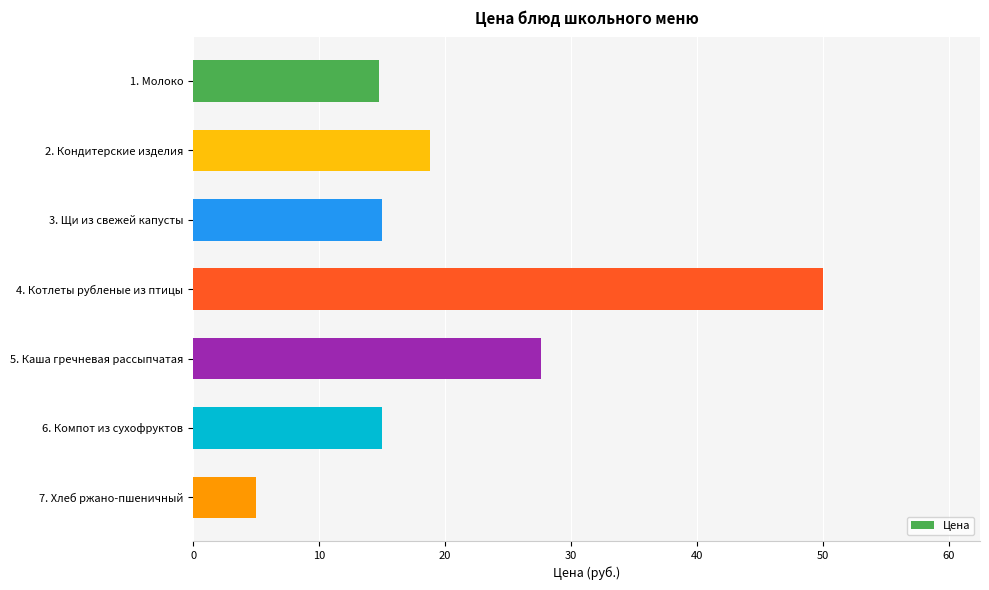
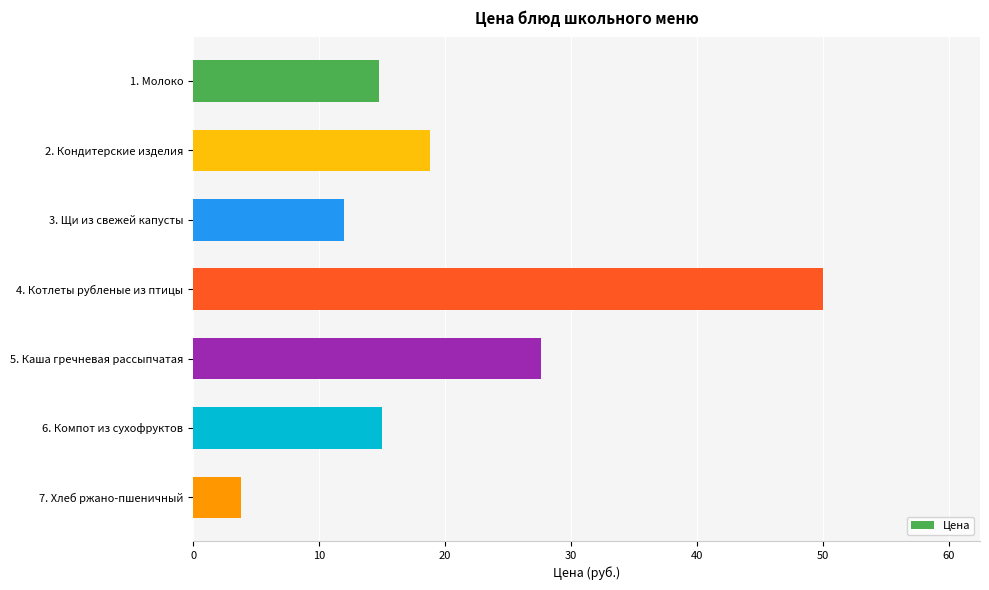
  {
    "1. Молоко": 14.8,
    "2. Кондитерские изделия": 18.8,
-   "3. Щи из свежей капусты": 15,
+   "3. Щи из свежей капусты": 12,
    "4. Котлеты рубленые из птицы": 50.0,
    "5. Каша гречневая рассыпчатая": 27.6,
    "6. Компот из сухофруктов": 15.0,
-   "7. Хлеб ржано-пшеничный": 5.0
+   "7. Хлеб ржано-пшеничный": 3.8
  }
